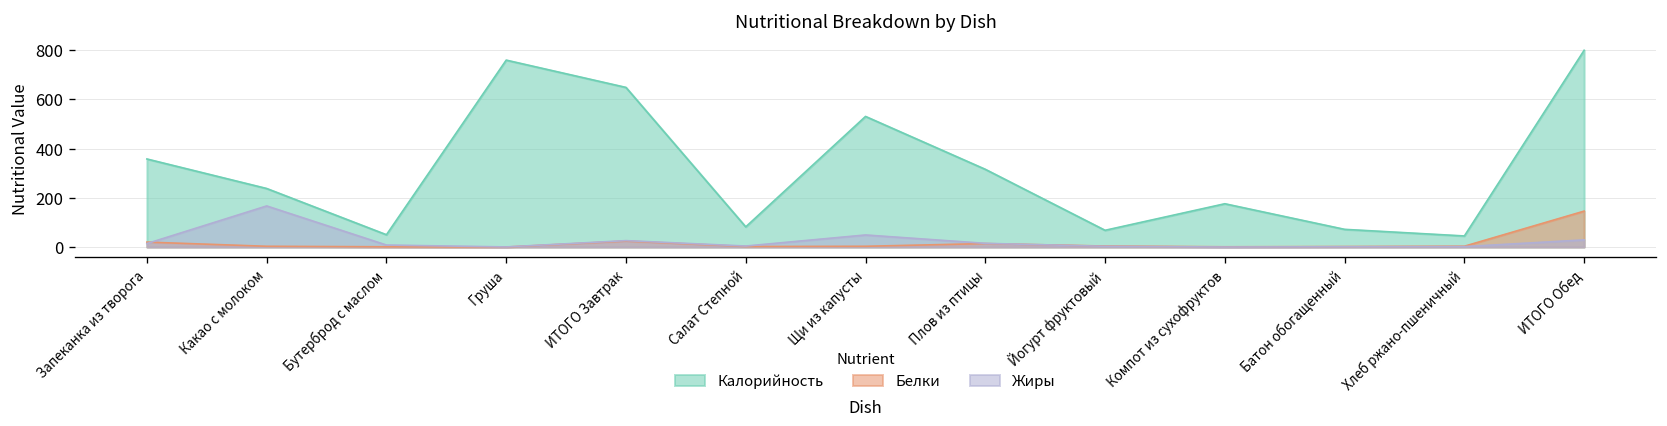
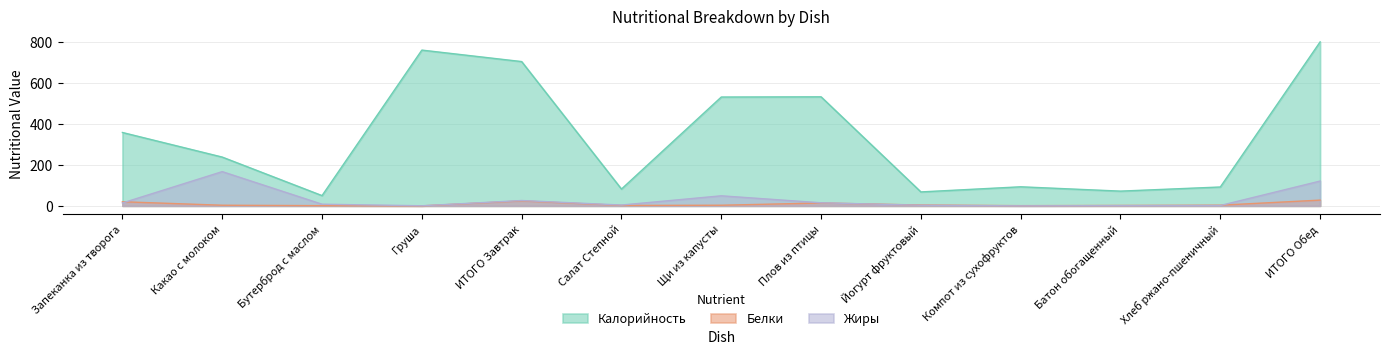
  {
    "Калорийность": {
      "Запеканка из творога": 360,
      "Какао с молоком": 240,
      "Бутерброд с маслом": 50,
      "Груша": 760,
-     "ИТОГО Завтрак": 650,
+     "ИТОГО Завтрак": 700,
      "Салат Степной": 80,
      "Щи из капусты": 530,
-     "Плов из птицы": 320,
+     "Плов из птицы": 530,
      "Йогурт фруктовый": 70,
-     "Компот из сухофруктов": 180,
+     "Компот из сухофруктов": 90,
      "Батон обогащенный": 70,
-     "Хлеб ржано-пшеничный": 50,
+     "Хлеб ржано-пшеничный": 90,
      "ИТОГО Обед": 800
    },
    "Белки": {
      "Какао с молоком": 0,
      "Щи из капусты": 0,
-     "ИТОГО Обед": 150
+     "ИТОГО Обед": 30
    },
    "Жиры": {
      "Какао с молоком": 170,
      "Щи из капусты": 50,
-     "ИТОГО Обед": 30
+     "ИТОГО Обед": 120
    }
  }
